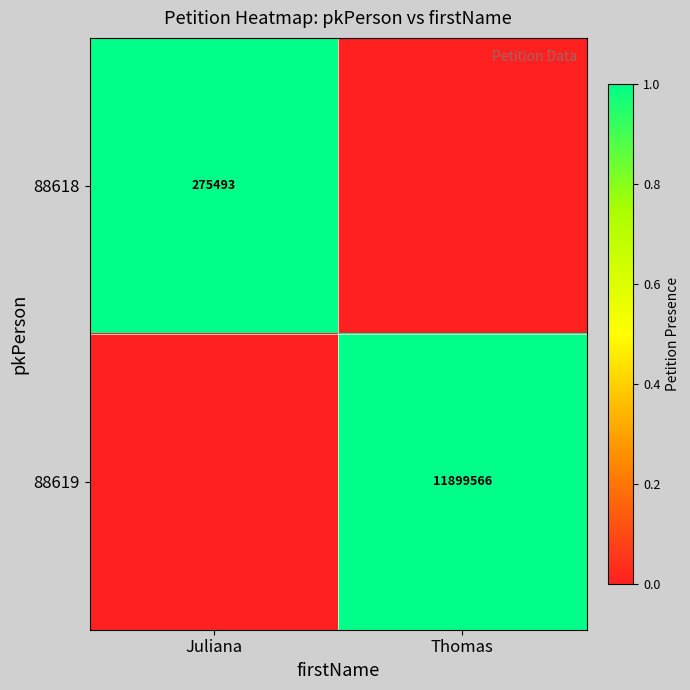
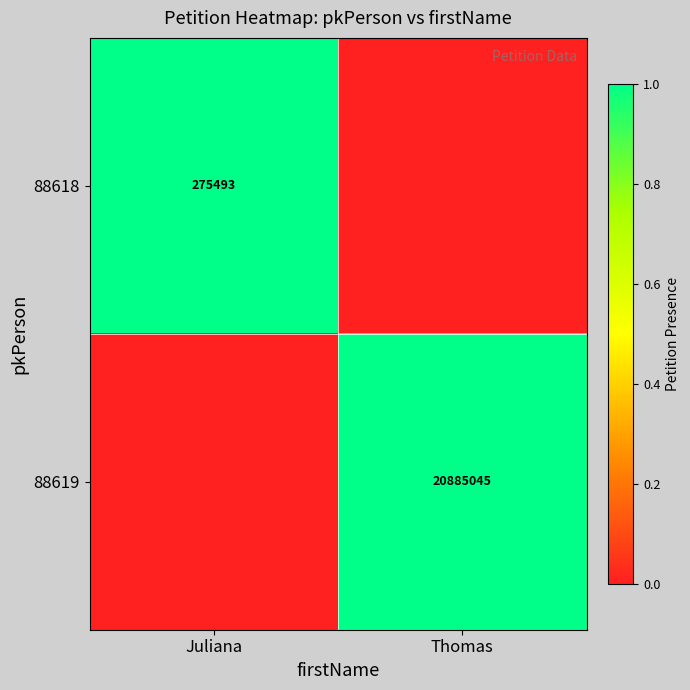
  {
    "88618": {
      "Juliana": 275493
    },
    "88619": {
-     "Thomas": 11899566
+     "Thomas": 20885045
    }
  }
